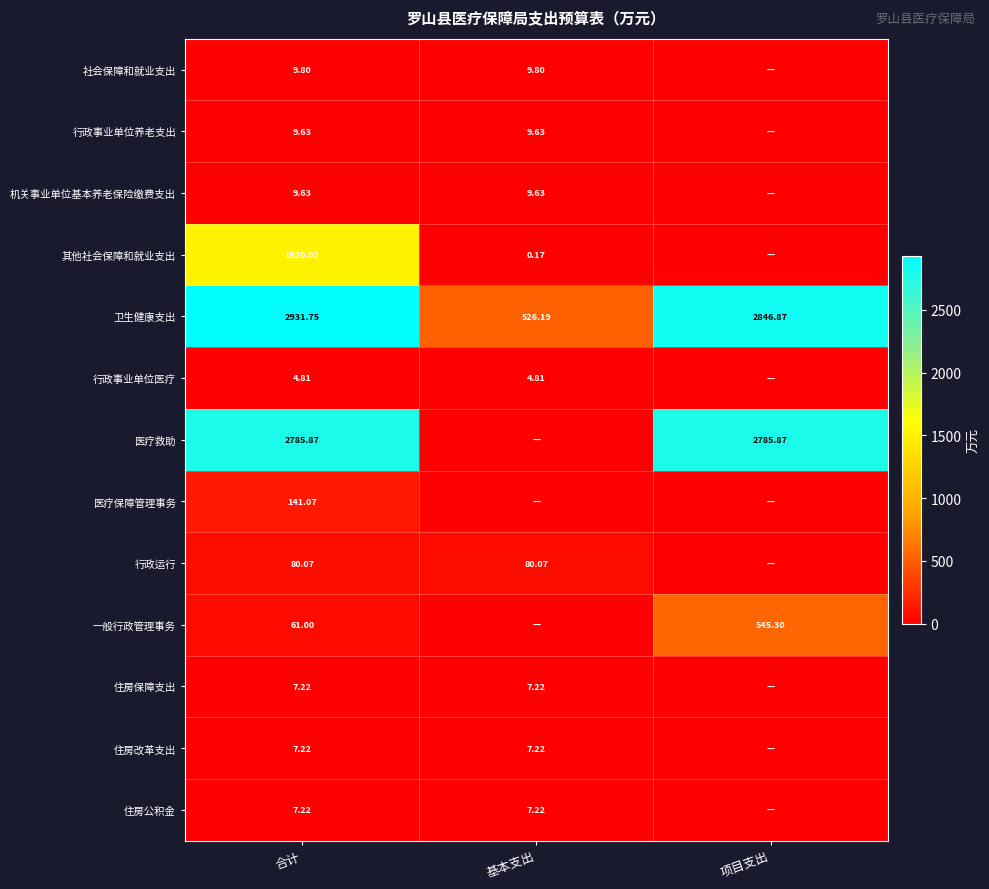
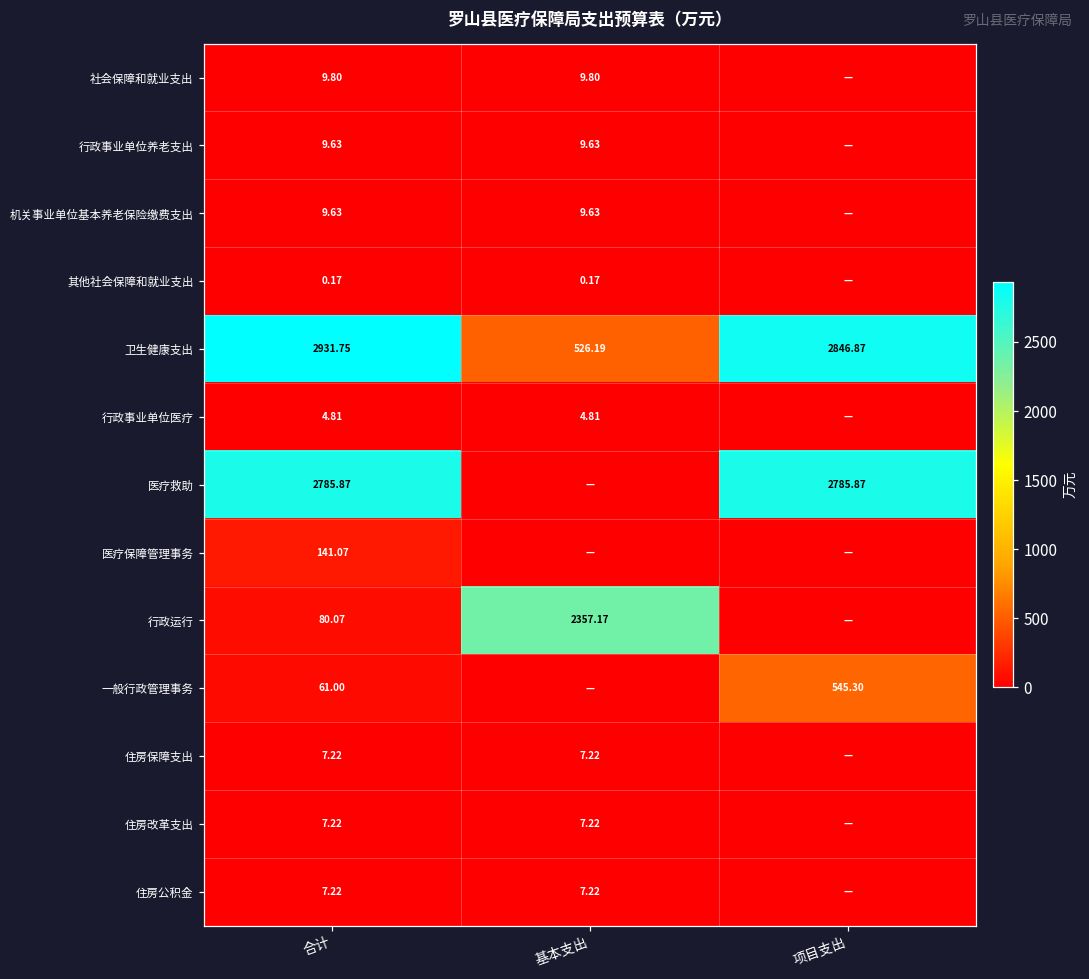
  {
    "社会保障和就业支出": {
      "合计": 9.80,
      "基本支出": 9.80
    },
    "行政事业单位养老支出": {
      "合计": 9.63,
      "基本支出": 9.63
    },
    "机关事业单位基本养老保险缴费支出": {
      "合计": 9.63,
      "基本支出": 9.63
    },
    "其他社会保障和就业支出": {
-     "合计": 1520.02,
+     "合计": 0.17,
      "基本支出": 0.17
    },
    "卫生健康支出": {
      "合计": 2931.75,
      "基本支出": 526.19,
      "项目支出": 2846.87
    },
    "行政事业单位医疗": {
      "合计": 4.81,
      "基本支出": 4.81
    },
    "医疗救助": {
      "合计": 2785.87,
      "项目支出": 2785.87
    },
    "医疗保障管理事务": {
      "合计": 141.07
    },
    "行政运行": {
      "合计": 80.07,
-     "基本支出": 80.07
+     "基本支出": 2357.17
    },
    "一般行政管理事务": {
      "合计": 61.00,
      "项目支出": 545.30
    },
    "住房保障支出": {
      "合计": 7.22,
      "基本支出": 7.22
    },
    "住房改革支出": {
      "合计": 7.22,
      "基本支出": 7.22
    },
    "住房公积金": {
      "合计": 7.22,
      "基本支出": 7.22
    }
  }
